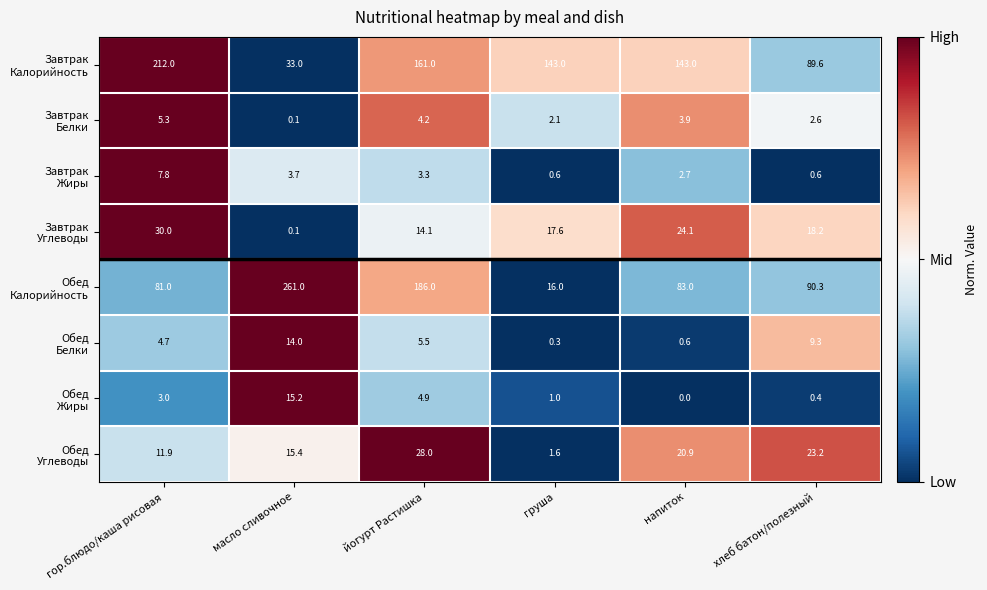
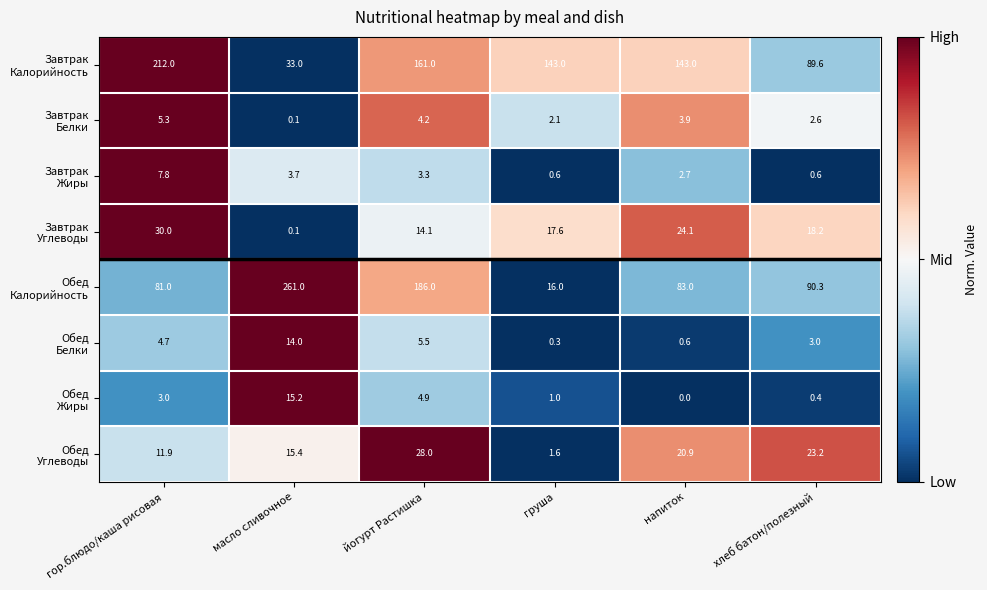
  {
    "Завтрак Калорийность": {
      "гор.блюдо/каша рисовая": 212.0,
      "масло сливочное": 33.0,
      "йогурт Растишка": 161.0,
      "груша": 143.0,
      "напиток": 143.0,
      "хлеб батон/полезный": 89.6
    },
    "Завтрак Белки": {
      "гор.блюдо/каша рисовая": 5.3,
      "масло сливочное": 0.1,
      "йогурт Растишка": 4.2,
      "груша": 2.1,
      "напиток": 3.9,
      "хлеб батон/полезный": 2.6
    },
    "Завтрак Жиры": {
      "гор.блюдо/каша рисовая": 7.8,
      "масло сливочное": 3.7,
      "йогурт Растишка": 3.3,
      "груша": 0.6,
      "напиток": 2.7,
      "хлеб батон/полезный": 0.6
    },
    "Завтрак Углеводы": {
      "гор.блюдо/каша рисовая": 30.0,
      "масло сливочное": 0.1,
      "йогурт Растишка": 14.1,
      "груша": 17.6,
      "напиток": 24.1,
      "хлеб батон/полезный": 18.2
    },
    "Обед Калорийность": {
      "гор.блюдо/каша рисовая": 81.0,
      "масло сливочное": 261.0,
      "йогурт Растишка": 186.0,
      "груша": 16.0,
      "напиток": 83.0,
      "хлеб батон/полезный": 90.3
    },
    "Обед Белки": {
      "гор.блюдо/каша рисовая": 4.7,
      "масло сливочное": 14.0,
      "йогурт Растишка": 5.5,
      "груша": 0.3,
      "напиток": 0.6,
-     "хлеб батон/полезный": 9.3
+     "хлеб батон/полезный": 3.0
    },
    "Обед Жиры": {
      "гор.блюдо/каша рисовая": 3.0,
      "масло сливочное": 15.2,
      "йогурт Растишка": 4.9,
      "груша": 1.0,
      "напиток": 0.0,
      "хлеб батон/полезный": 0.4
    },
    "Обед Углеводы": {
      "гор.блюдо/каша рисовая": 11.9,
      "масло сливочное": 15.4,
      "йогурт Растишка": 28.0,
      "груша": 1.6,
      "напиток": 20.9,
      "хлеб батон/полезный": 23.2
    }
  }
